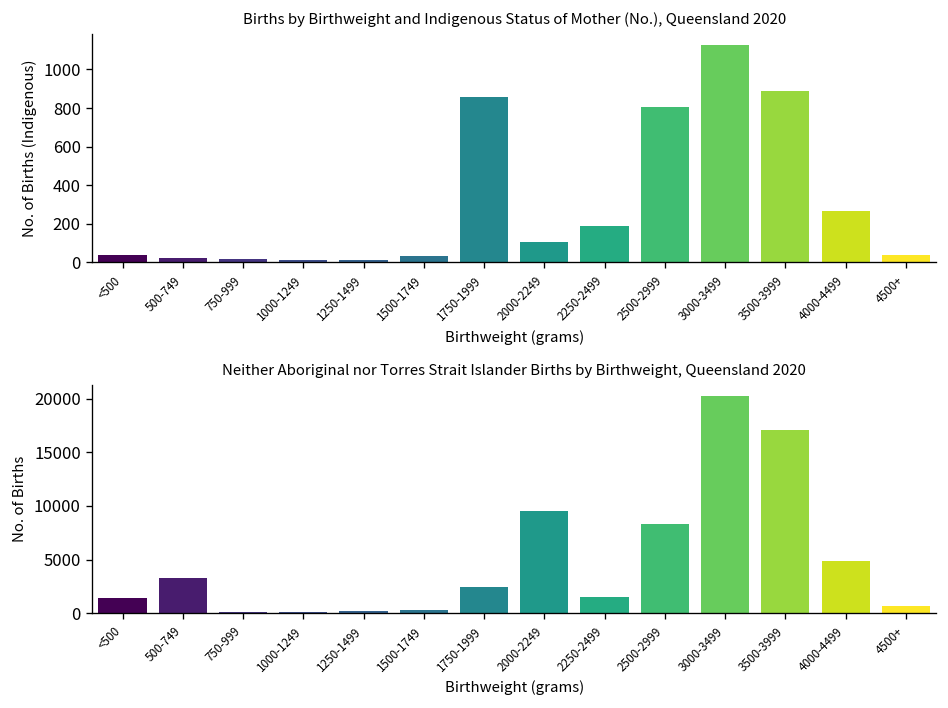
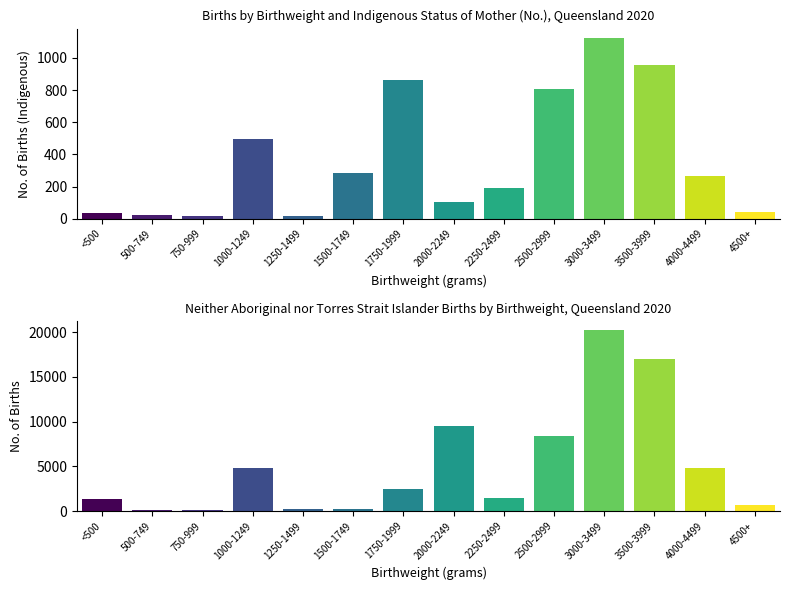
  {
    "Births by Birthweight and Indigenous Status of Mother (No.), Queensland 2020": {
      "<500": 40,
      "500-749": 20,
      "750-999": 20,
-     "1000-1249": 10,
-     "1500-1749": 30,
+     "1000-1249": 500,
+     "1500-1749": 280,
      "1750-1999": 860,
      "2000-2249": 110,
      "2250-2499": 190,
      "2500-2999": 810,
      "3000-3499": 1130,
-     "3500-3999": 890,
+     "3500-3999": 950,
      "4000-4499": 270,
      "4500+": 40
    },
    "Neither Aboriginal nor Torres Strait Islander Births by Birthweight, Queensland 2020": {
      "<500": 1000,
-     "500-749": 3000,
-     "1000-1249": 0,
+     "500-749": 0,
+     "1000-1249": 5000,
      "1750-1999": 2000,
      "2000-2249": 10000,
      "2250-2499": 1000,
      "2500-2999": 8000,
      "3000-3499": 20000,
      "3500-3999": 17000,
      "4000-4499": 5000,
      "4500+": 1000
    }
  }
